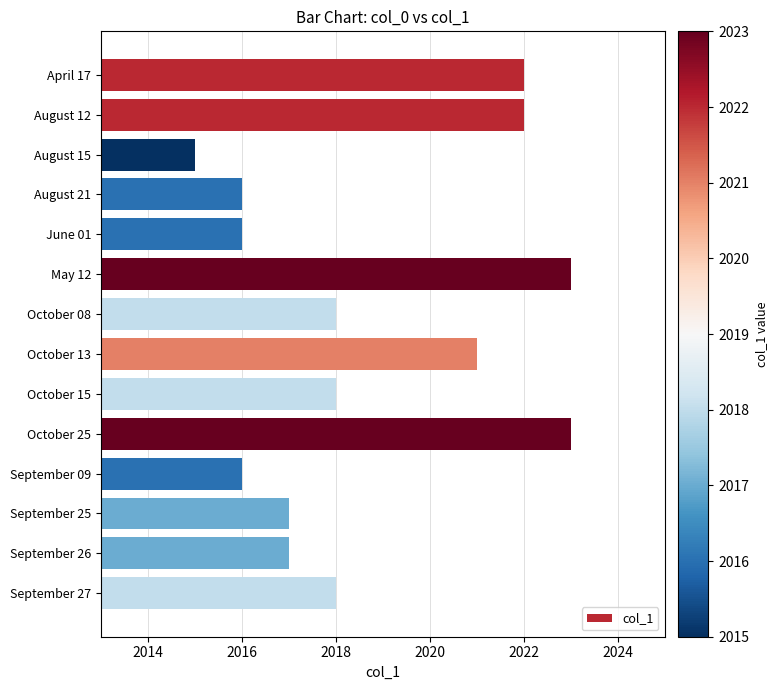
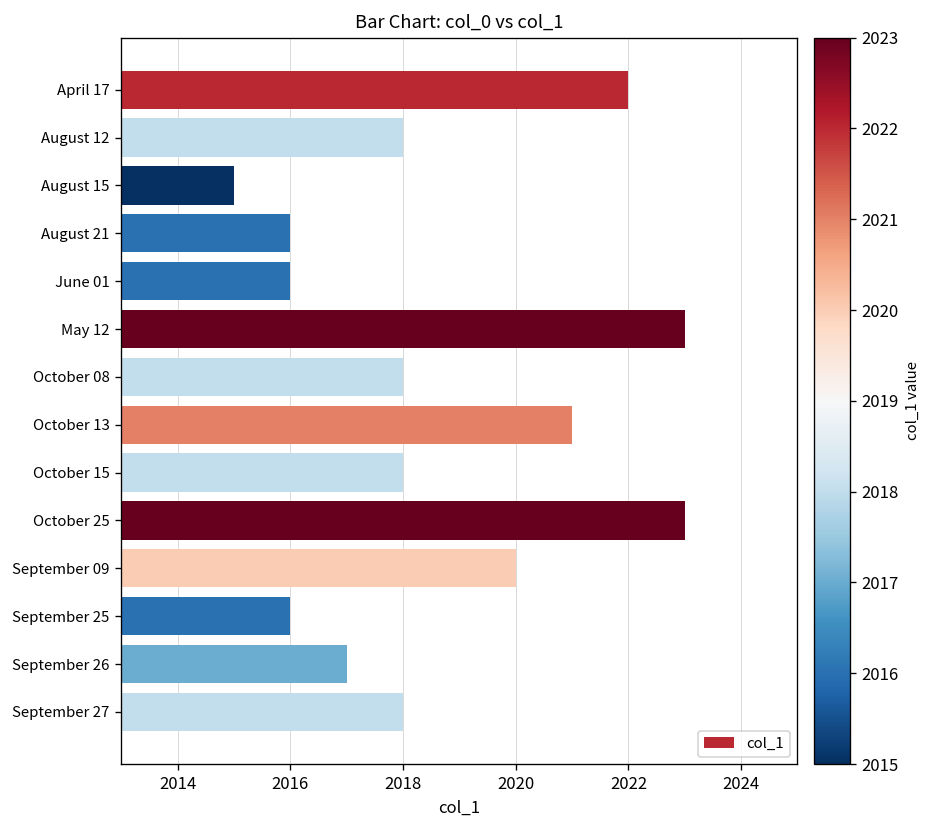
  {
    "April 17": 2022,
-   "August 12": 2022,
+   "August 12": 2018,
    "August 15": 2015,
    "August 21": 2016,
    "June 01": 2016,
    "May 12": 2023,
    "October 08": 2018,
    "October 13": 2021,
    "October 15": 2018,
    "October 25": 2023,
-   "September 09": 2016,
-   "September 25": 2017,
+   "September 09": 2020,
+   "September 25": 2016,
    "September 26": 2017,
    "September 27": 2018
  }
